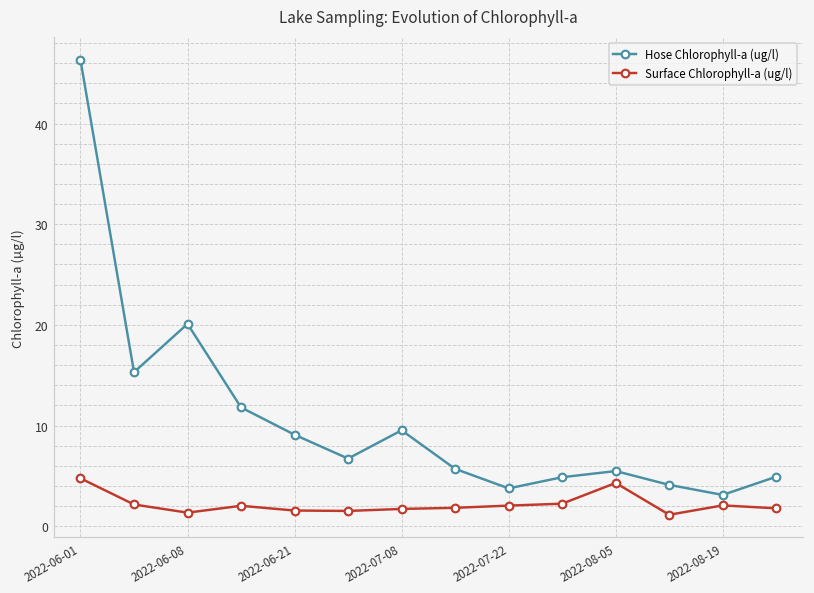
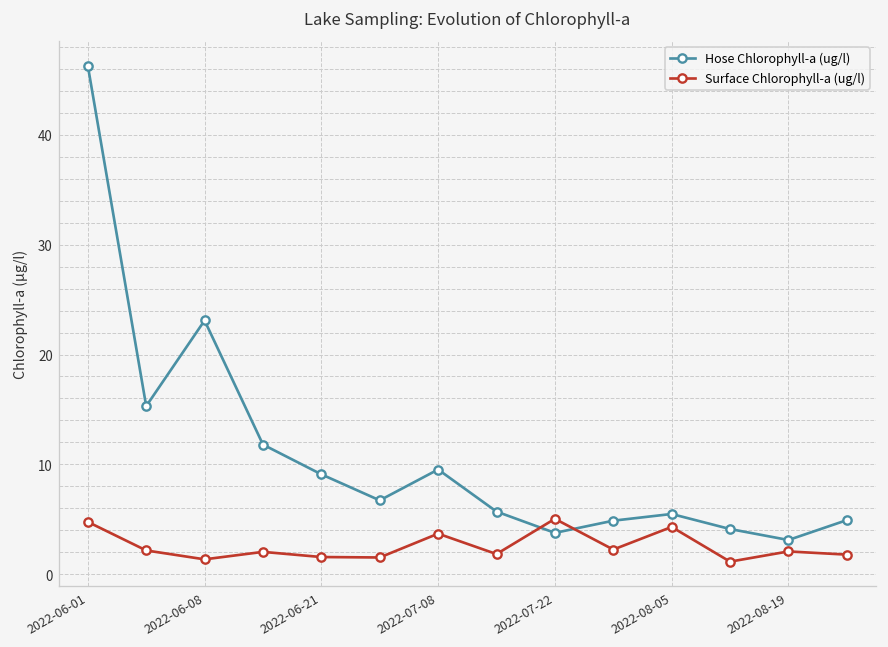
  {
    "Hose Chlorophyll-a (ug/l)": {
      "2022-06-01": 46,
-     "2022-06-08": 20,
+     "2022-06-08": 23,
      "2022-06-21": 9,
      "2022-07-08": 10,
      "2022-07-22": 4,
      "2022-08-05": 5,
      "2022-08-19": 3
    },
    "Surface Chlorophyll-a (ug/l)": {
      "2022-06-01": 5,
      "2022-06-08": 1,
      "2022-06-21": 2,
-     "2022-07-08": 2,
-     "2022-07-22": 2,
+     "2022-07-08": 4,
+     "2022-07-22": 5,
      "2022-08-05": 4,
      "2022-08-19": 2
    }
  }
